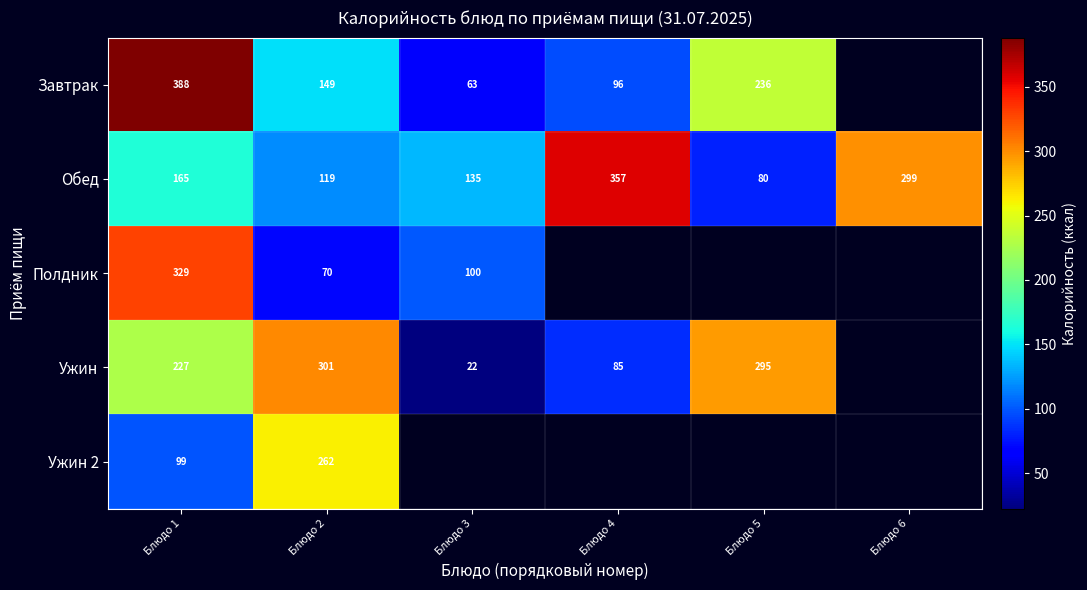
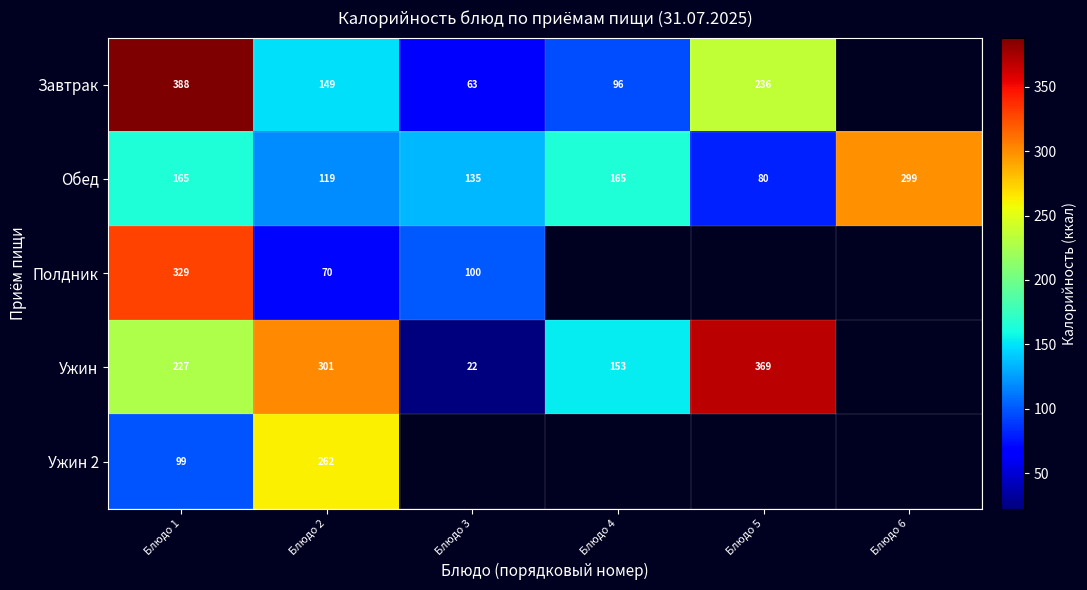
  {
    "Завтрак": {
      "Блюдо 1": 388,
      "Блюдо 2": 149,
      "Блюдо 3": 63,
      "Блюдо 4": 96,
      "Блюдо 5": 236
    },
    "Обед": {
      "Блюдо 1": 165,
      "Блюдо 2": 119,
      "Блюдо 3": 135,
-     "Блюдо 4": 357,
+     "Блюдо 4": 165,
      "Блюдо 5": 80,
      "Блюдо 6": 299
    },
    "Полдник": {
      "Блюдо 1": 329,
      "Блюдо 2": 70,
      "Блюдо 3": 100
    },
    "Ужин": {
      "Блюдо 1": 227,
      "Блюдо 2": 301,
      "Блюдо 3": 22,
-     "Блюдо 4": 85,
-     "Блюдо 5": 295
+     "Блюдо 4": 153,
+     "Блюдо 5": 369
    },
    "Ужин 2": {
      "Блюдо 1": 99,
      "Блюдо 2": 262
    }
  }
